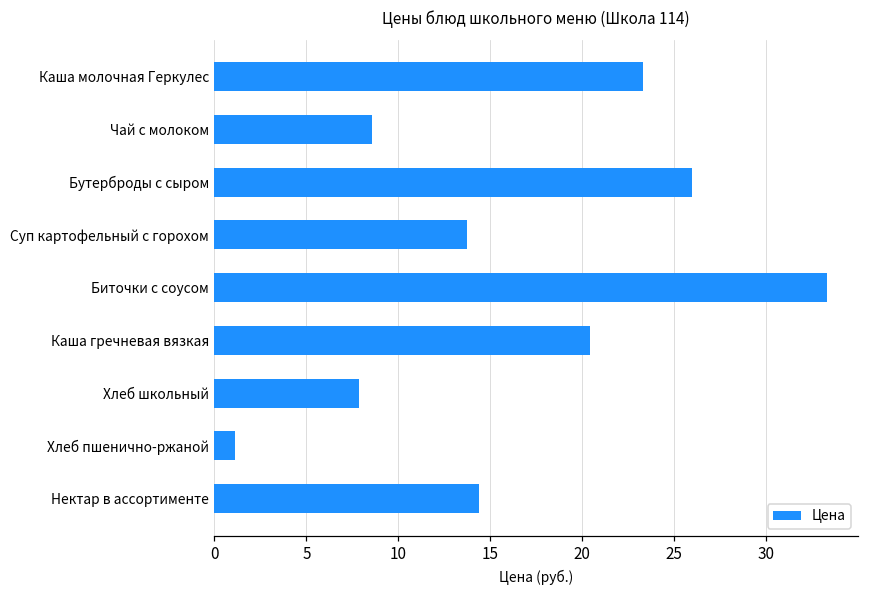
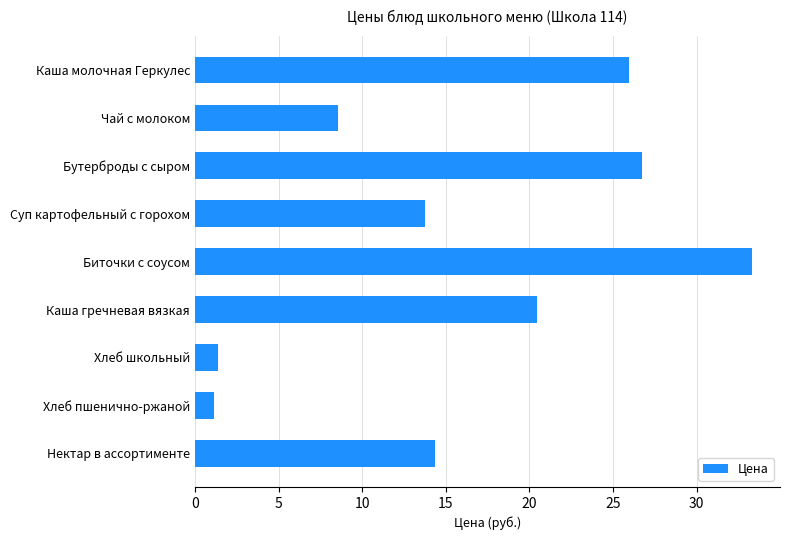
  {
-   "Каша молочная Геркулес": 23.3,
+   "Каша молочная Геркулес": 26.0,
    "Чай с молоком": 8.6,
-   "Бутерброды с сыром": 26.0,
+   "Бутерброды с сыром": 26.8,
    "Суп картофельный с горохом": 13.7,
    "Биточки с соусом": 33.3,
    "Каша гречневая вязкая": 20.4,
-   "Хлеб школьный": 7.9,
+   "Хлеб школьный": 1.4,
    "Хлеб пшенично-ржаной": 1.1,
    "Нектар в ассортименте": 14.4
  }
